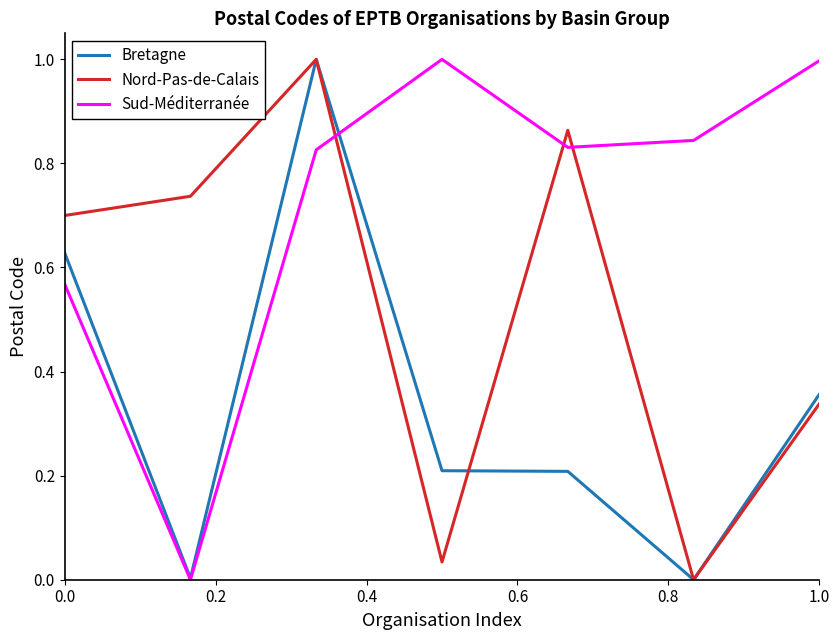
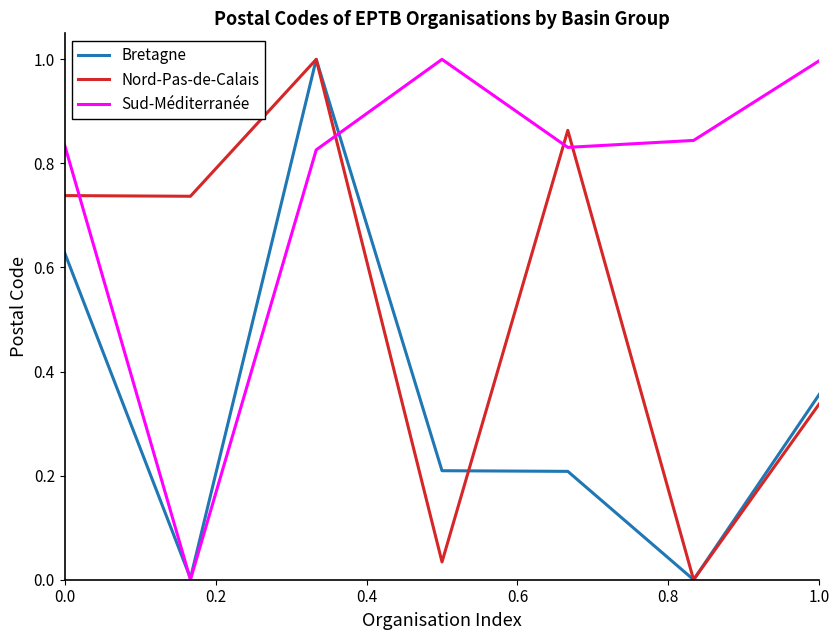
  {
    "Bretagne": {
      "0.0": 0.63,
      "1.0": 0.36
    },
    "Nord-Pas-de-Calais": {
-     "0.0": 0.70,
+     "0.0": 0.74,
      "1.0": 0.34
    },
    "Sud-Méditerranée": {
-     "0.0": 0.57,
+     "0.0": 0.84,
      "1.0": 1.00
    }
  }
